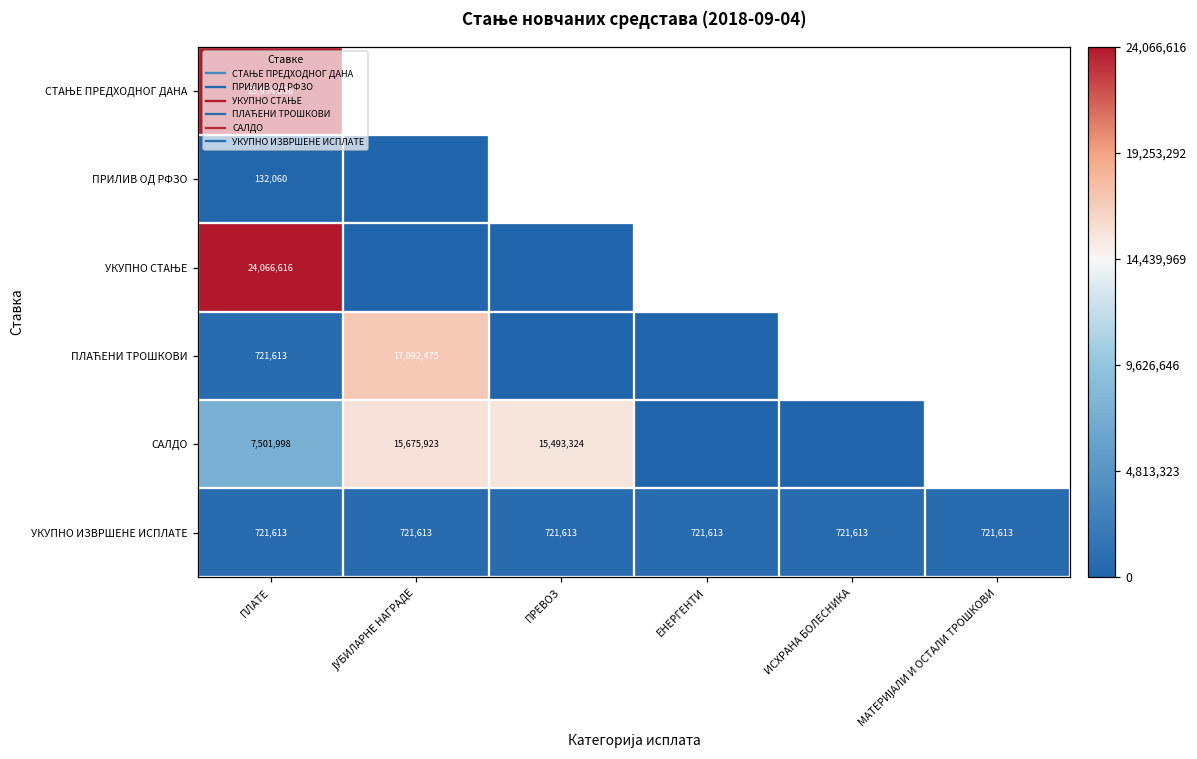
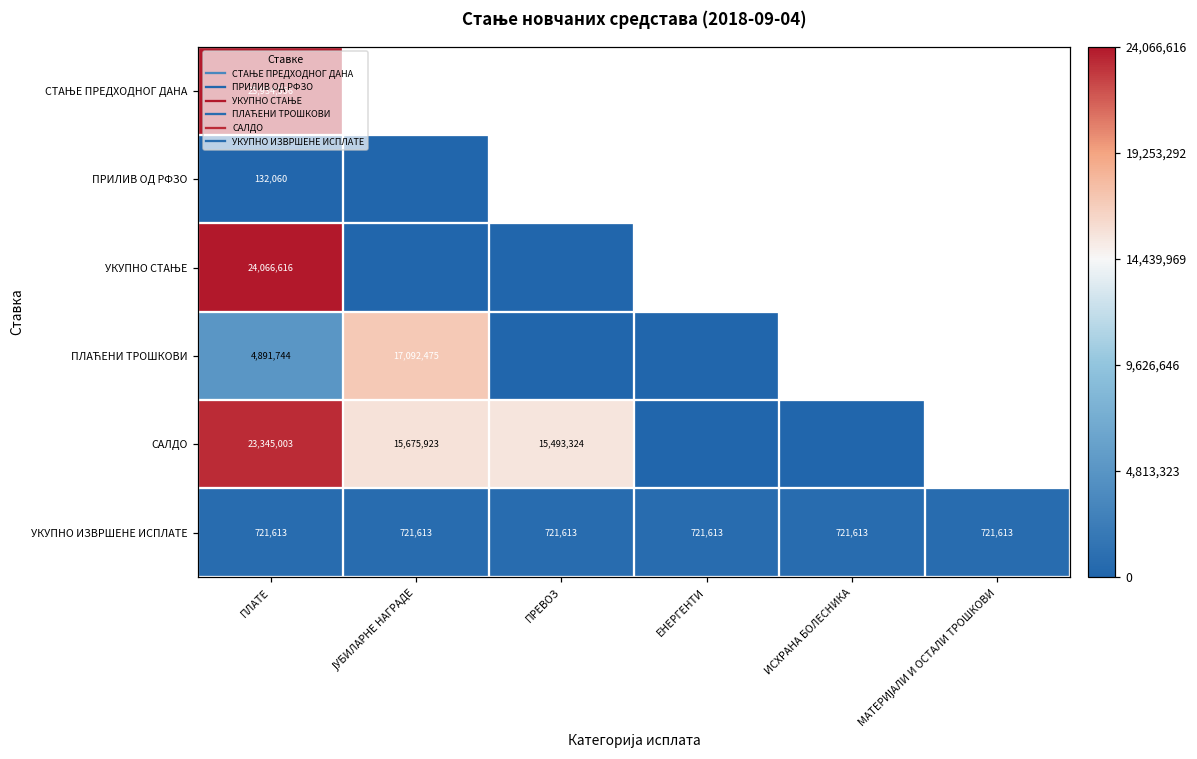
  {
    "ПРИЛИВ ОД РФЗО": {
      "ПЛАТЕ": "132,060"
    },
    "УКУПНО СТАЊЕ": {
      "ПЛАТЕ": "24,066,616"
    },
    "ПЛАЋЕНИ ТРОШКОВИ": {
-     "ПЛАТЕ": "721,613",
+     "ПЛАТЕ": "4,891,744",
      "ЈУБИЛАРНЕ НАГРАДЕ": "17,092,475"
    },
    "САЛДО": {
-     "ПЛАТЕ": "7,501,998",
+     "ПЛАТЕ": "23,345,003",
      "ЈУБИЛАРНЕ НАГРАДЕ": "15,675,923",
      "ПРЕВОЗ": "15,493,324"
    },
    "УКУПНО ИЗВРШЕНЕ ИСПЛАТЕ": {
      "ПЛАТЕ": "721,613",
      "ЈУБИЛАРНЕ НАГРАДЕ": "721,613",
      "ПРЕВОЗ": "721,613",
      "ЕНЕРГЕНТИ": "721,613",
      "ИСХРАНА БОЛЕСНИКА": "721,613",
      "МАТЕРИЈАЛИ И ОСТАЛИ ТРОШКОВИ": "721,613"
    }
  }
